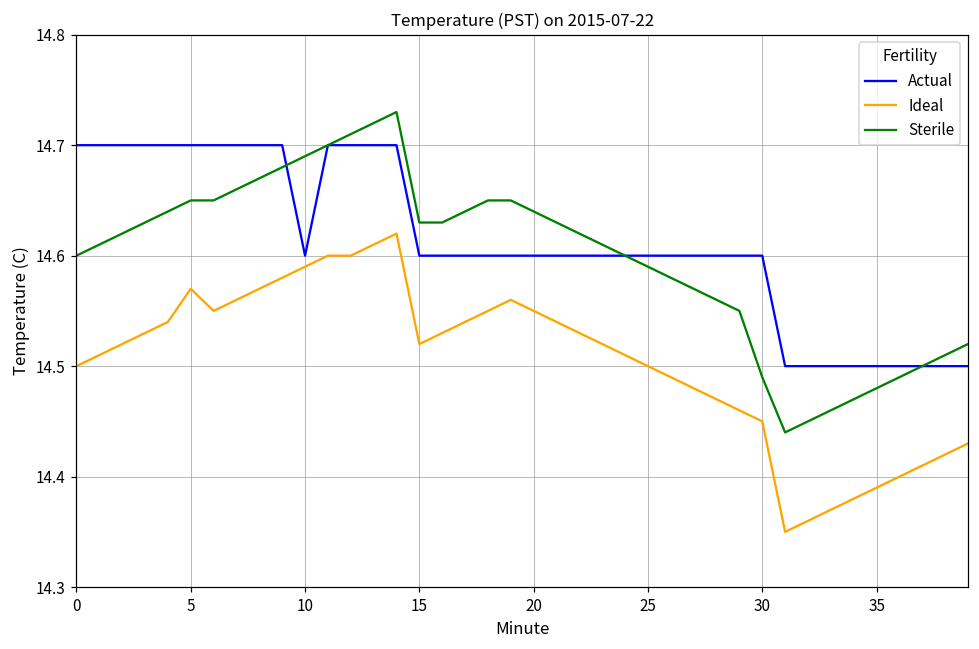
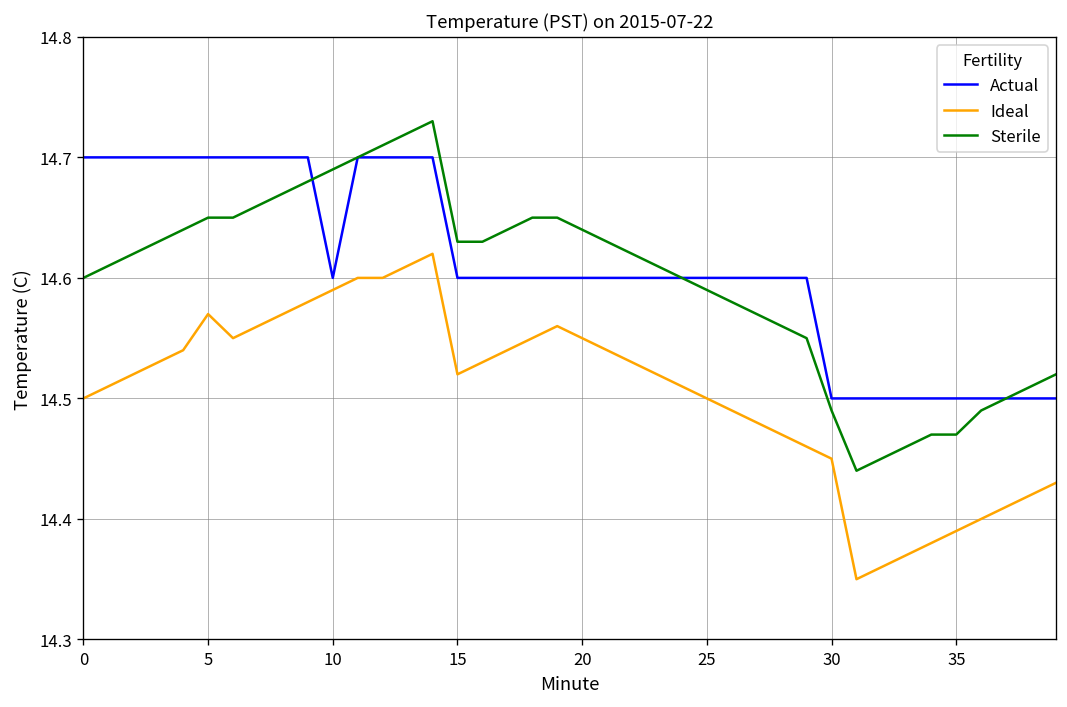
  {
    "Actual": {
      "0": 14.7,
      "5": 14.7,
      "10": 14.6,
      "15": 14.6,
      "20": 14.6,
      "25": 14.6,
-     "30": 14.6,
+     "30": 14.5,
      "35": 14.5
    },
    "Ideal": {
      "0": 14.50,
      "5": 14.57,
      "10": 14.59,
      "15": 14.52,
      "20": 14.55,
      "25": 14.50,
      "30": 14.45,
      "35": 14.39
    },
    "Sterile": {
      "0": 14.60,
      "5": 14.65,
      "10": 14.69,
      "15": 14.63,
      "20": 14.64,
      "25": 14.59,
      "30": 14.49,
-     "35": 14.48
+     "35": 14.47
    }
  }
